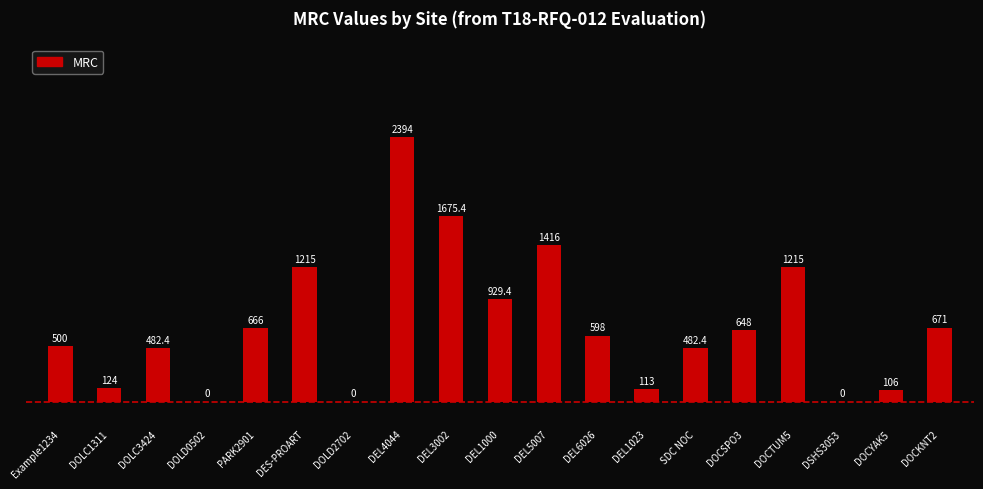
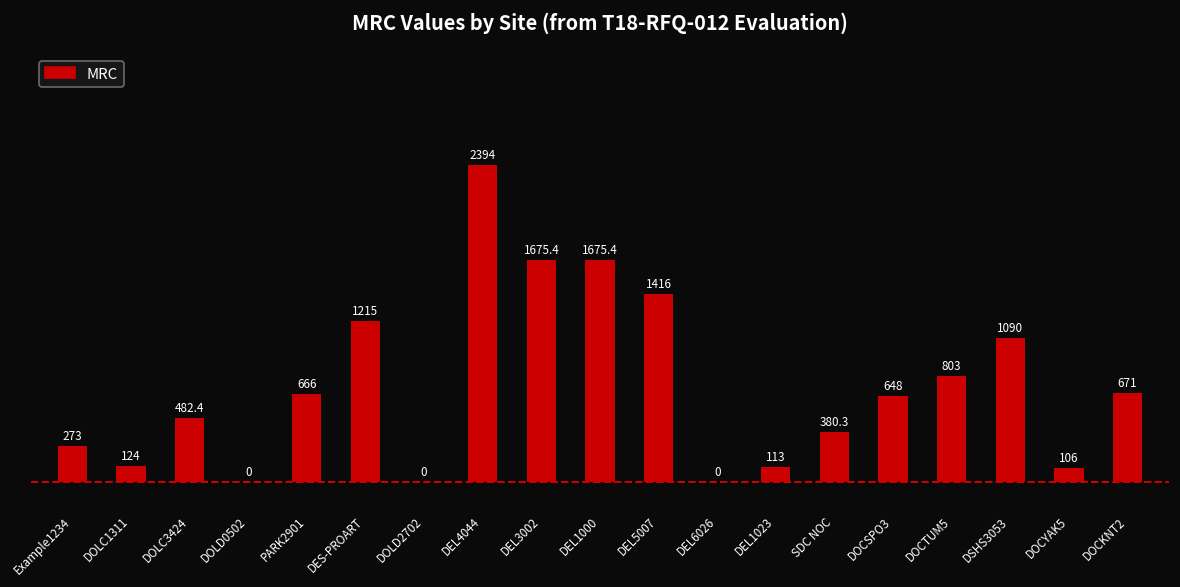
  {
-   "Example1234": 500,
+   "Example1234": 273,
    "DOLC1311": 124,
    "DOLC3424": 482.4,
    "DOLD0502": 0,
    "PARK2901": 666,
    "DES-PROART": 1215,
    "DOLD2702": 0,
    "DEL4044": 2394,
    "DEL3002": 1675.4,
-   "DEL1000": 929.4,
+   "DEL1000": 1675.4,
    "DEL5007": 1416,
-   "DEL6026": 598,
+   "DEL6026": 0,
    "DEL1023": 113,
-   "SDC NOC": 482.4,
+   "SDC NOC": 380.3,
    "DOCSPO3": 648,
-   "DOCTUM5": 1215,
-   "DSHS3053": 0,
+   "DOCTUM5": 803,
+   "DSHS3053": 1090,
    "DOCYAK5": 106,
    "DOCKNT2": 671
  }
